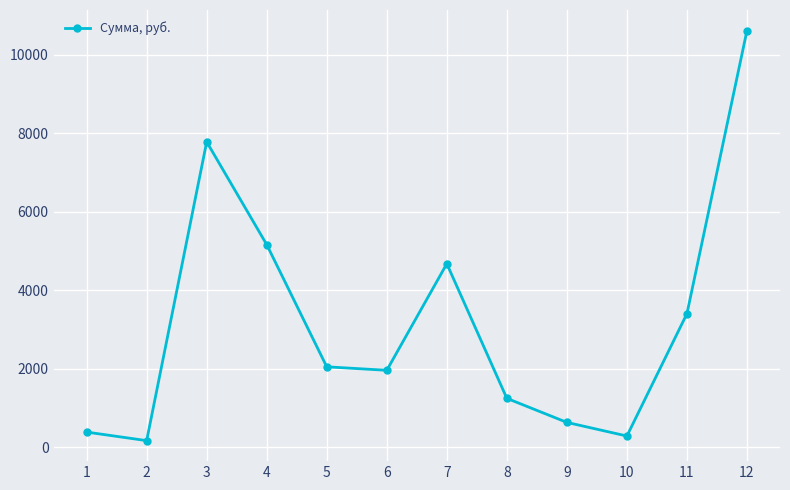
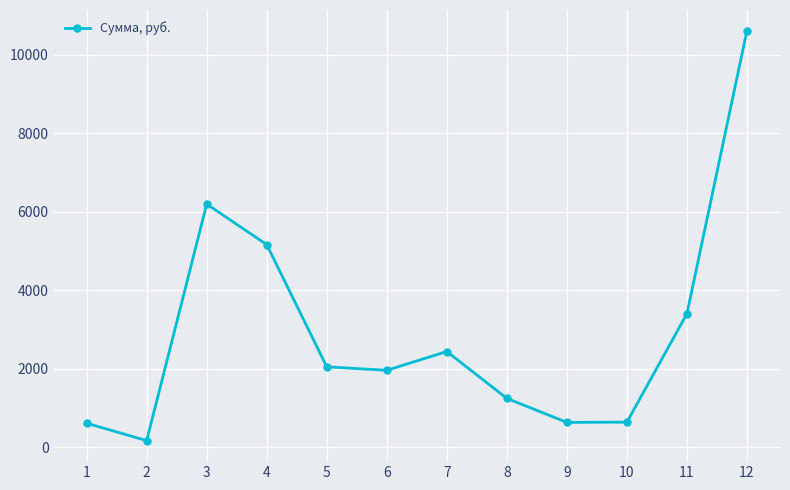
  {
-   "1": 400,
+   "1": 600,
    "2": 200,
-   "3": 7800,
+   "3": 6200,
    "4": 5200,
    "5": 2100,
    "6": 2000,
-   "7": 4700,
+   "7": 2400,
    "8": 1200,
    "9": 600,
-   "10": 300,
+   "10": 600,
    "11": 3400,
    "12": 10600
  }
